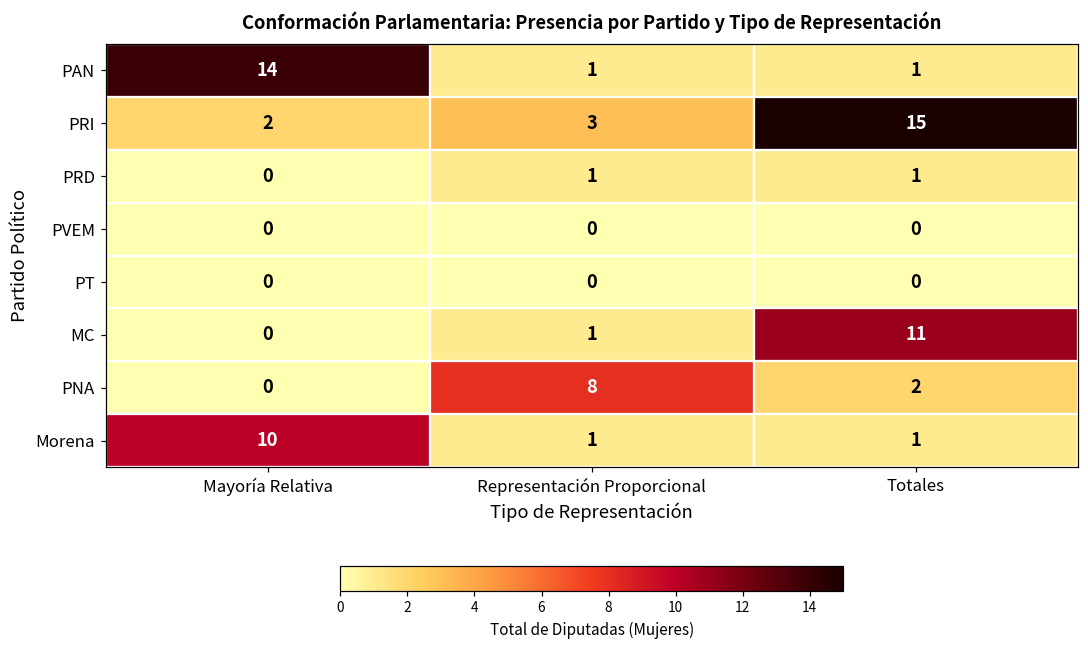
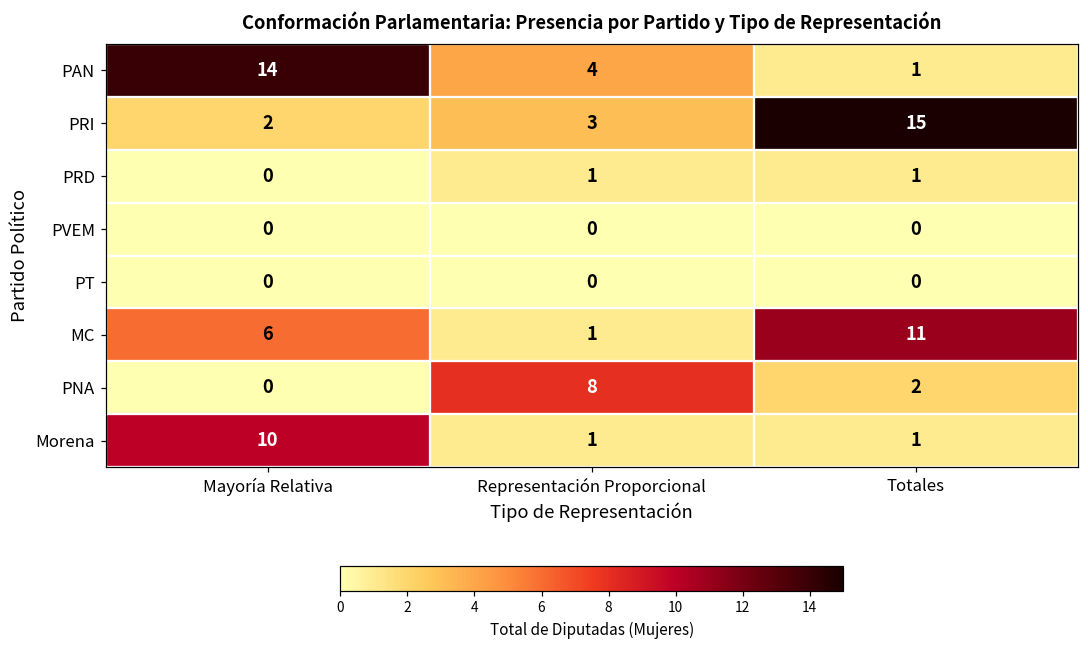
  {
    "PAN": {
      "Mayoría Relativa": 14,
-     "Representación Proporcional": 1,
+     "Representación Proporcional": 4,
      "Totales": 1
    },
    "PRI": {
      "Mayoría Relativa": 2,
      "Representación Proporcional": 3,
      "Totales": 15
    },
    "PRD": {
      "Mayoría Relativa": 0,
      "Representación Proporcional": 1,
      "Totales": 1
    },
    "PVEM": {
      "Mayoría Relativa": 0,
      "Representación Proporcional": 0,
      "Totales": 0
    },
    "PT": {
      "Mayoría Relativa": 0,
      "Representación Proporcional": 0,
      "Totales": 0
    },
    "MC": {
-     "Mayoría Relativa": 0,
+     "Mayoría Relativa": 6,
      "Representación Proporcional": 1,
      "Totales": 11
    },
    "PNA": {
      "Mayoría Relativa": 0,
      "Representación Proporcional": 8,
      "Totales": 2
    },
    "Morena": {
      "Mayoría Relativa": 10,
      "Representación Proporcional": 1,
      "Totales": 1
    }
  }
